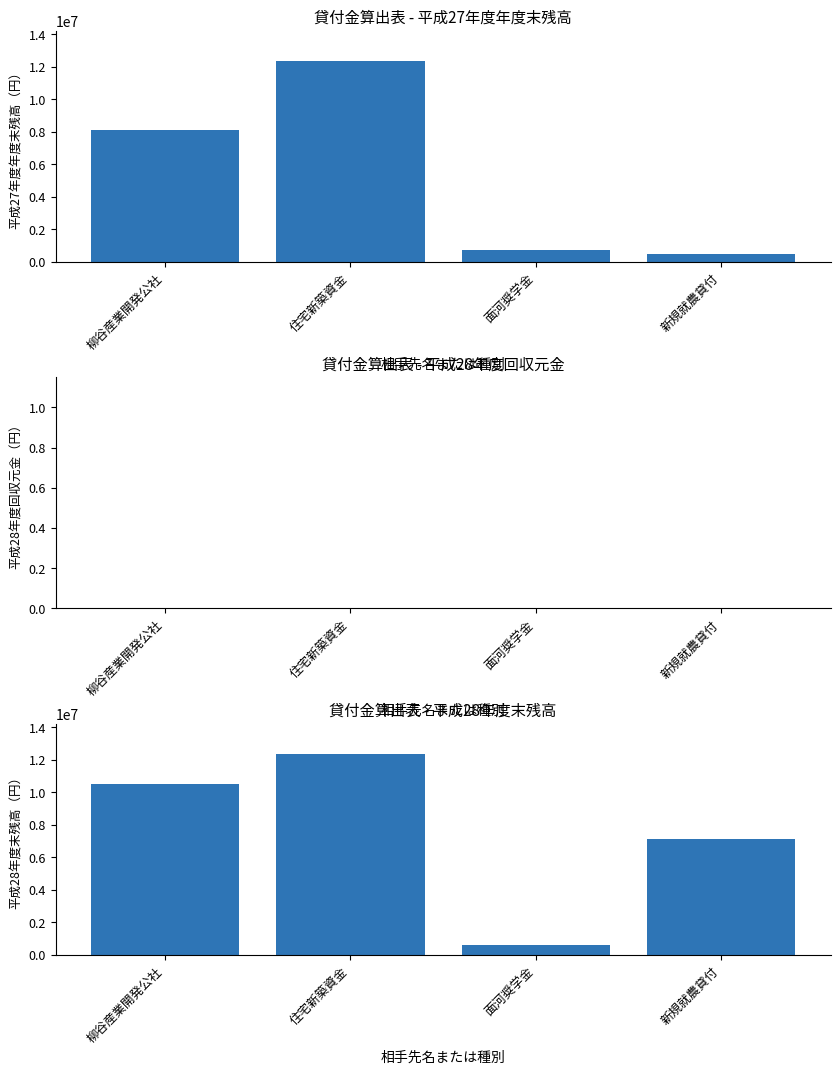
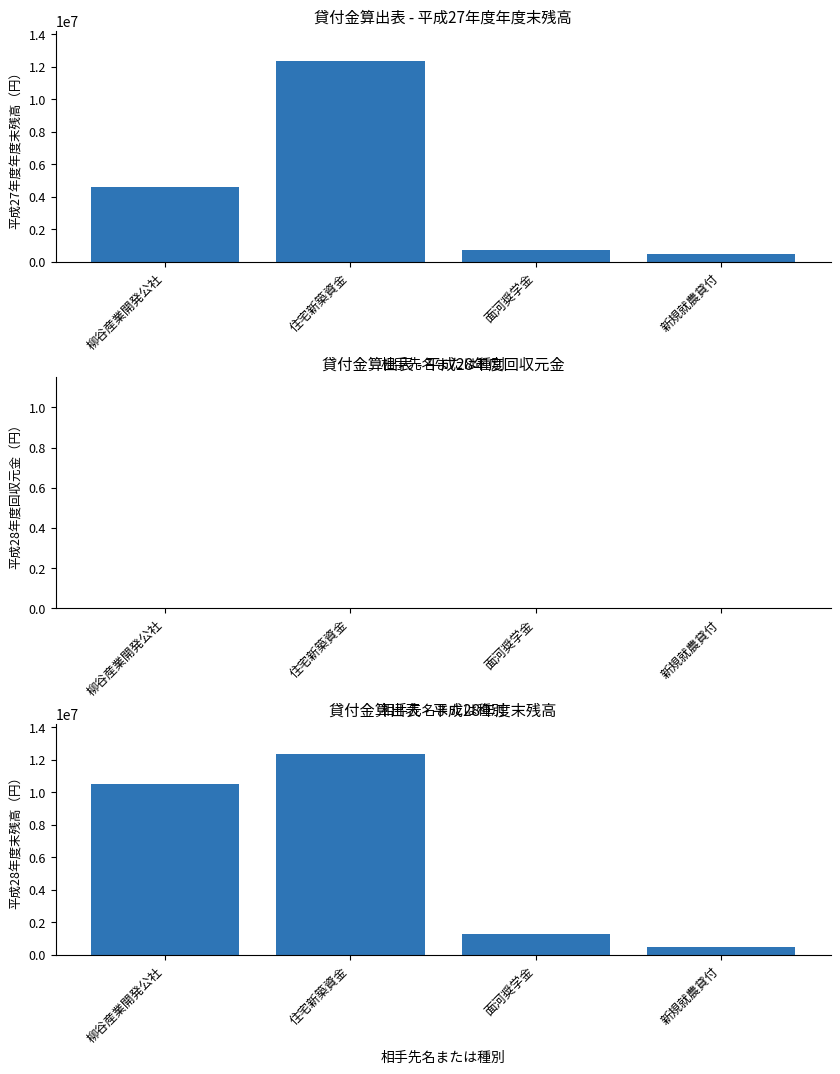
  {
    "貸付金算出表 - 平成27年度年度末残高": {
-     "柳谷産業開発公社": 8100000,
+     "柳谷産業開発公社": 4600000,
      "住宅新築資金": 12300000,
      "面河奨学金": 800000,
      "新規就農貸付": 500000
    },
    "貸付金算出表 - 平成28年度回収元金": {
      "柳谷産業開発公社": 0.00,
      "住宅新築資金": 0.00,
      "面河奨学金": 0.00,
      "新規就農貸付": 0.00
    },
    "貸付金算出表 - 平成28年度末残高": {
      "柳谷産業開発公社": 10500000,
      "住宅新築資金": 12300000,
-     "面河奨学金": 600000,
-     "新規就農貸付": 7100000
+     "面河奨学金": 1300000,
+     "新規就農貸付": 500000
    }
  }
